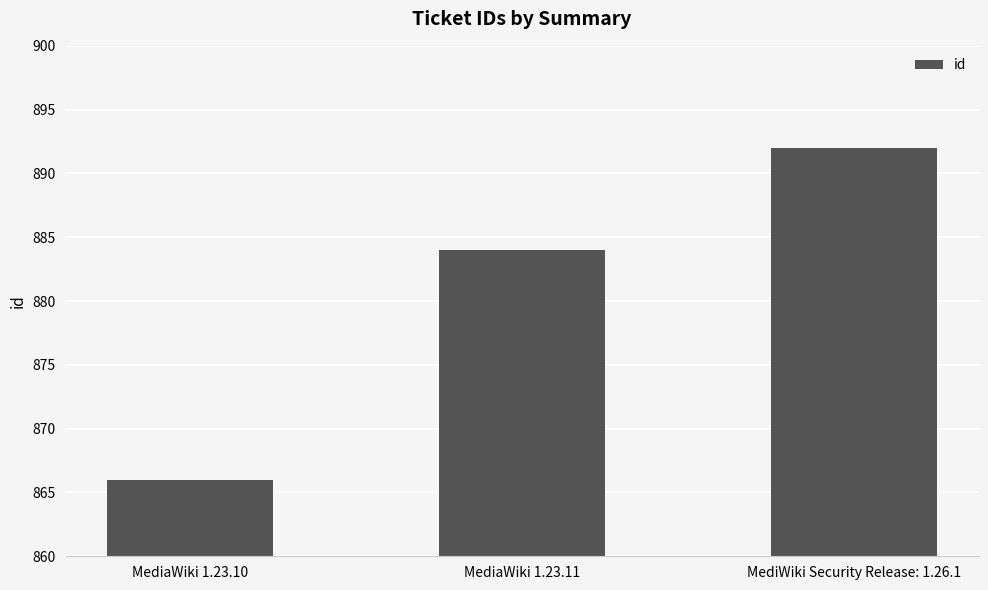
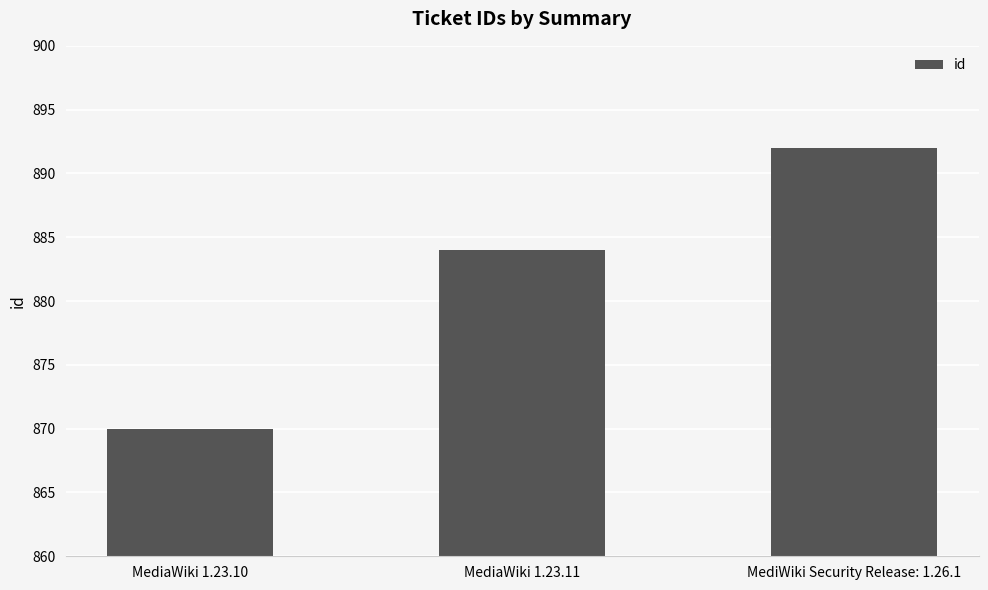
  {
-   "MediaWiki 1.23.10": 866,
+   "MediaWiki 1.23.10": 870,
    "MediaWiki 1.23.11": 884,
    "MediWiki Security Release: 1.26.1": 892
  }
